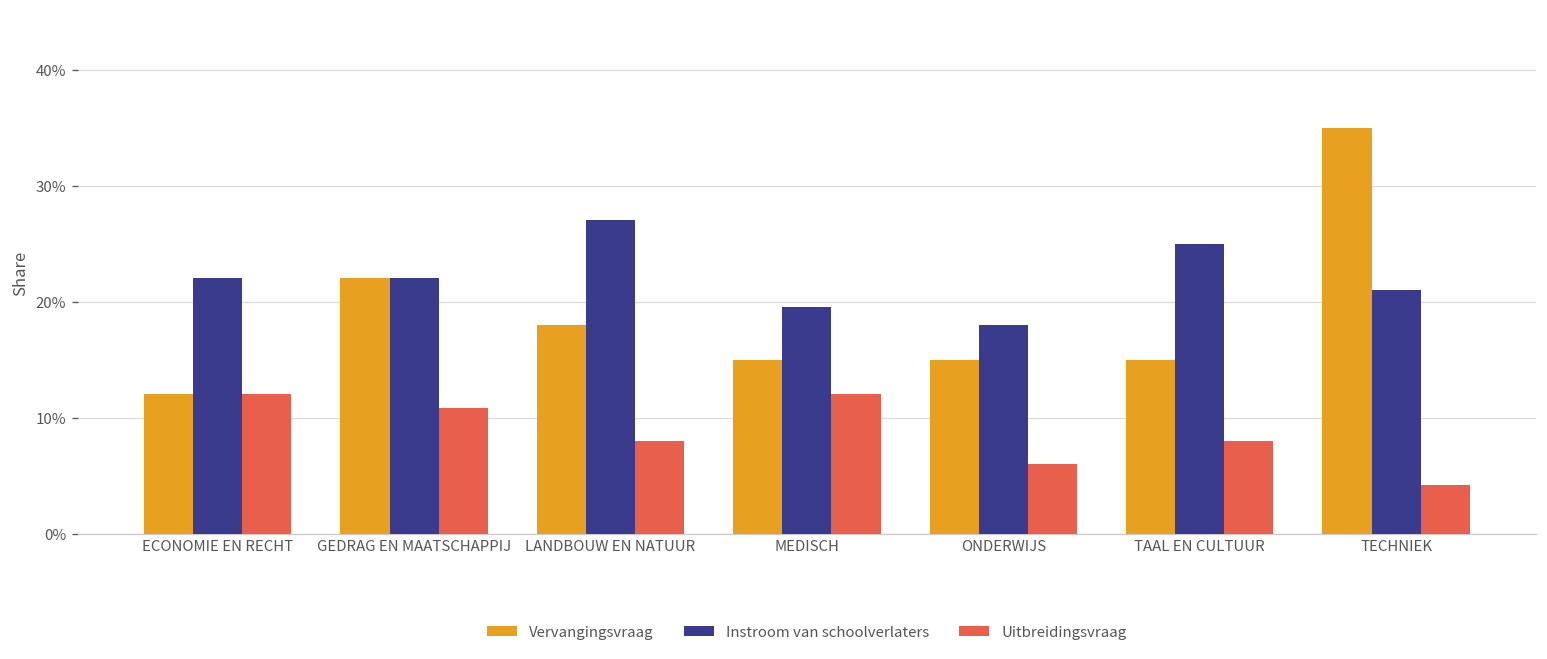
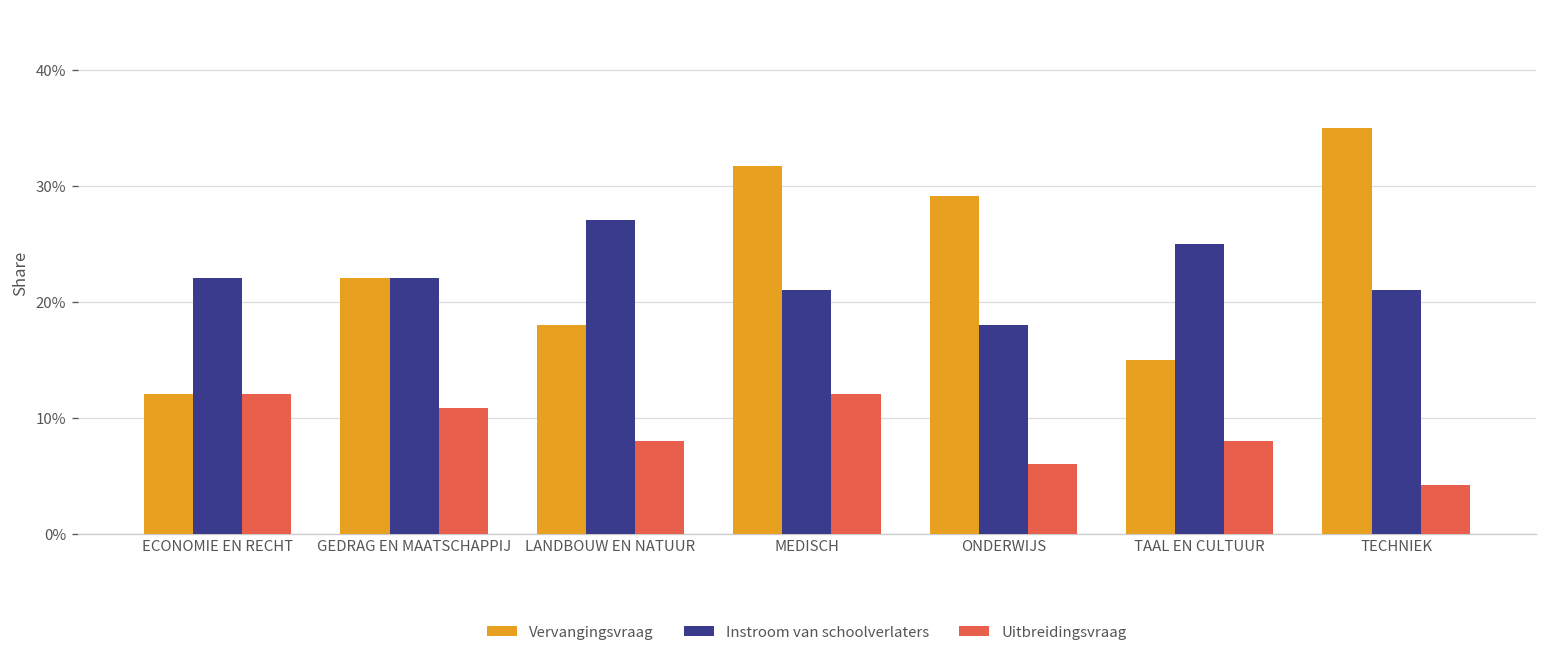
  {
    "Vervangingsvraag": {
      "ECONOMIE EN RECHT": "12%",
      "GEDRAG EN MAATSCHAPPIJ": "22%",
      "LANDBOUW EN NATUUR": "18%",
-     "MEDISCH": "15%",
-     "ONDERWIJS": "15%",
+     "MEDISCH": "32%",
+     "ONDERWIJS": "29%",
      "TAAL EN CULTUUR": "15%",
      "TECHNIEK": "35%"
    },
    "Instroom van schoolverlaters": {
      "ECONOMIE EN RECHT": "22%",
      "GEDRAG EN MAATSCHAPPIJ": "22%",
      "LANDBOUW EN NATUUR": "27%",
-     "MEDISCH": "20%",
+     "MEDISCH": "21%",
      "ONDERWIJS": "18%",
      "TAAL EN CULTUUR": "25%",
      "TECHNIEK": "21%"
    },
    "Uitbreidingsvraag": {
      "ECONOMIE EN RECHT": "12%",
      "GEDRAG EN MAATSCHAPPIJ": "11%",
      "LANDBOUW EN NATUUR": "8%",
      "MEDISCH": "12%",
      "ONDERWIJS": "6%",
      "TAAL EN CULTUUR": "8%",
      "TECHNIEK": "4%"
    }
  }
